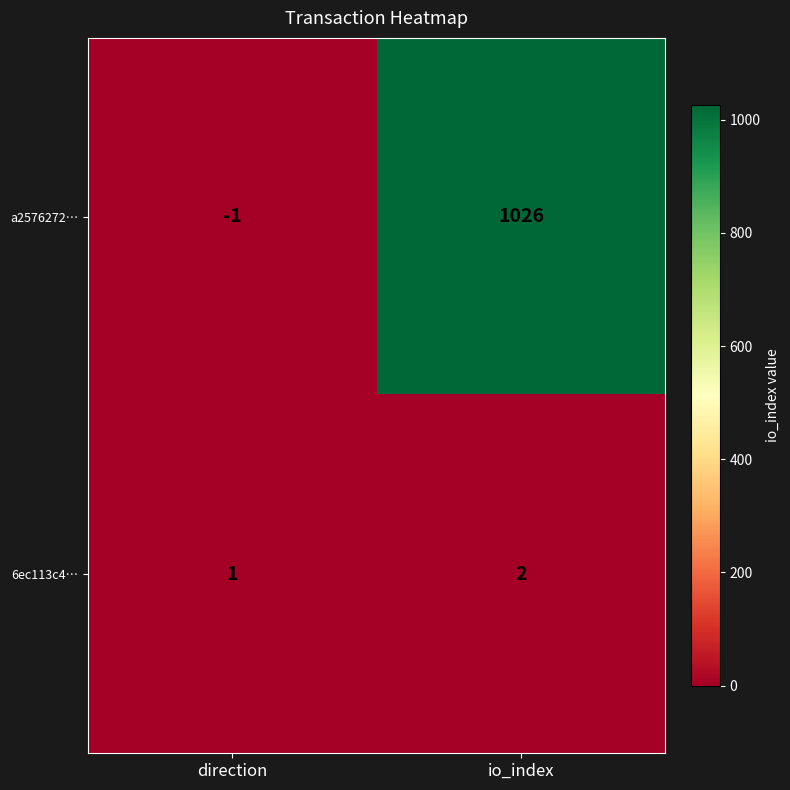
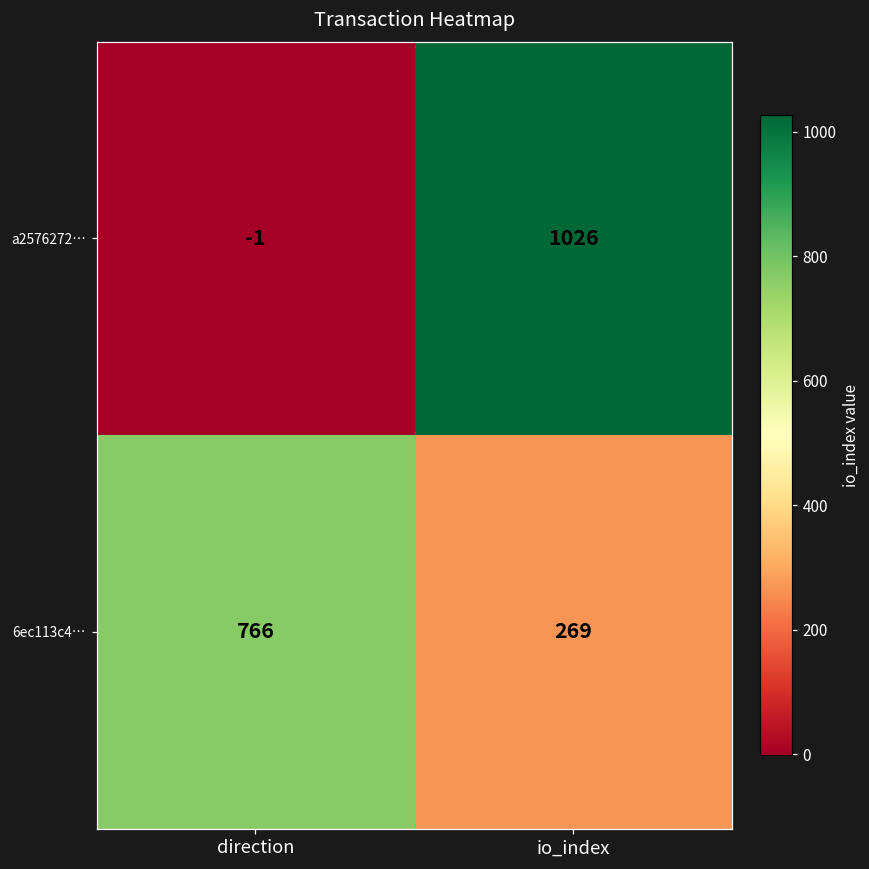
  {
    "a2576272…": {
      "direction": -1,
      "io_index": 1026
    },
    "6ec113c4…": {
-     "direction": 1,
-     "io_index": 2
+     "direction": 766,
+     "io_index": 269
    }
  }
